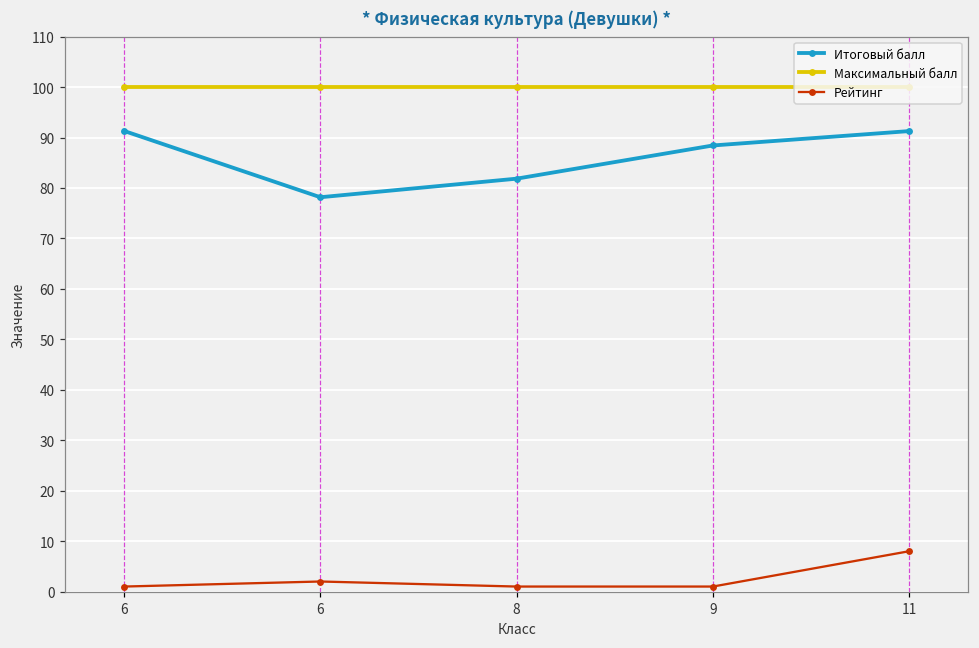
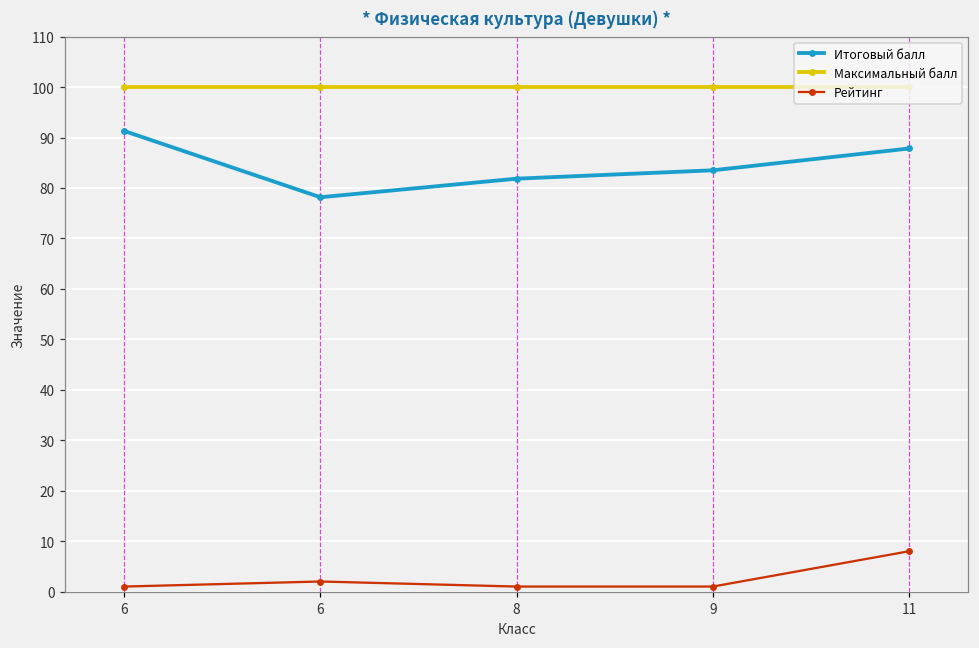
  {
    "Итоговый балл": {
      "8": 82,
-     "9": 88,
-     "11": 91
+     "9": 84,
+     "11": 88
    },
    "Максимальный балл": {
      "8": 100,
      "9": 100
    },
    "Рейтинг": {
      "8": 1,
      "9": 1,
      "11": 8
    }
  }
